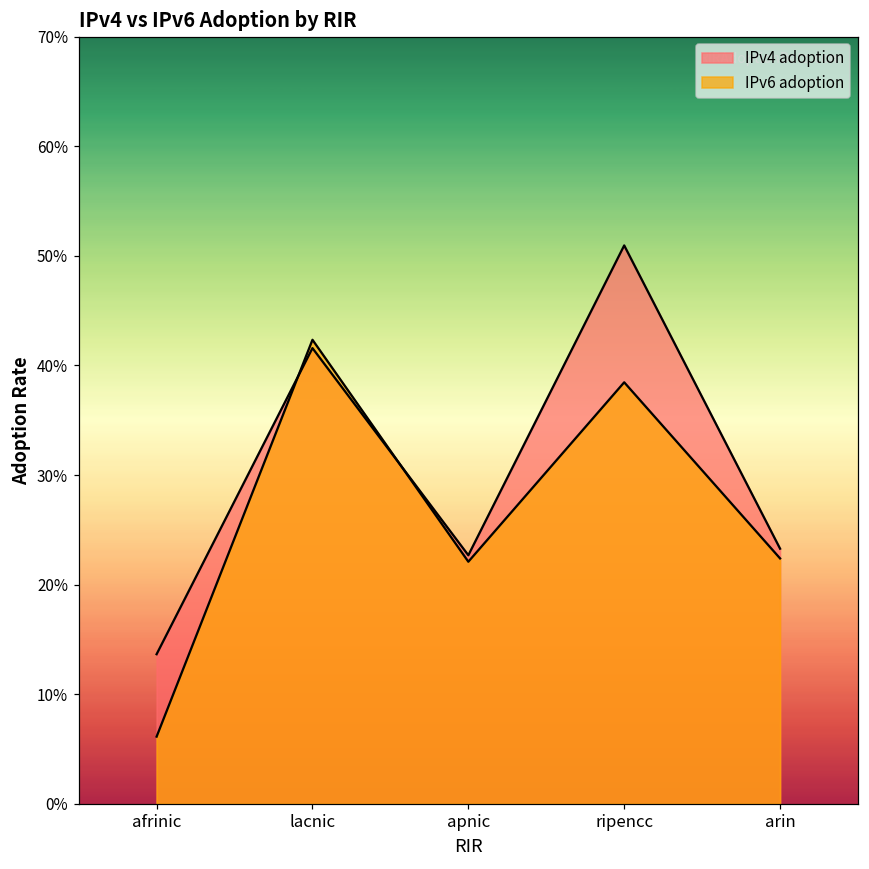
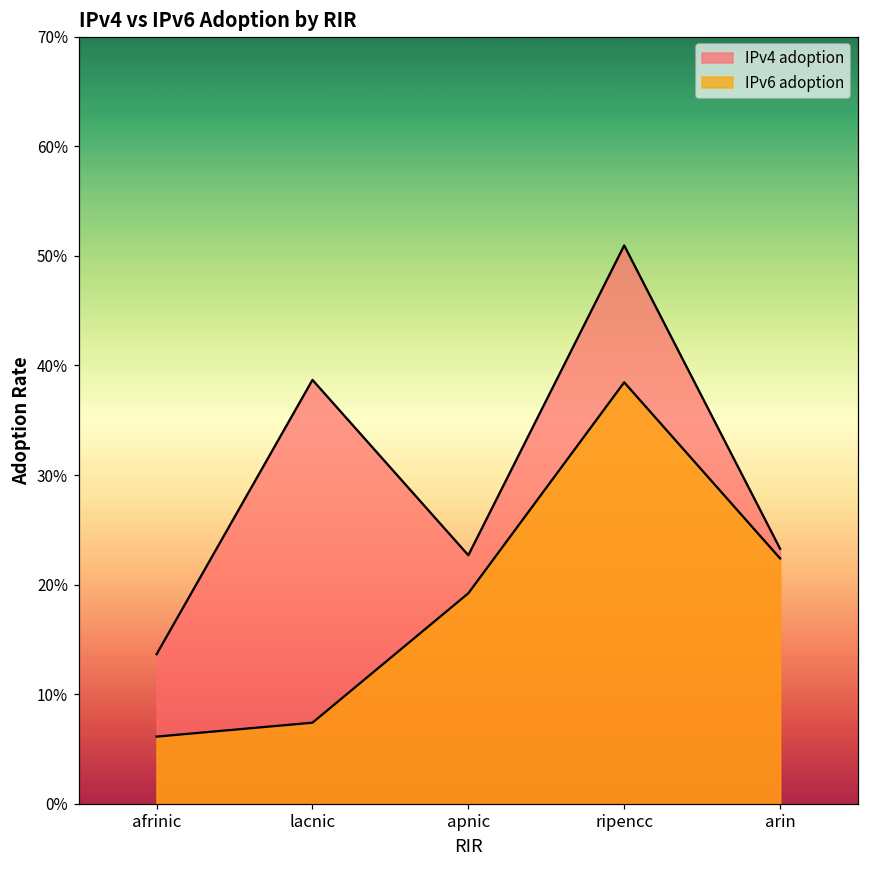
  {
    "IPv4 adoption": {
      "afrinic": "14%",
-     "lacnic": "42%",
+     "lacnic": "39%",
      "apnic": "23%",
      "ripencc": "51%",
      "arin": "23%"
    },
    "IPv6 adoption": {
      "afrinic": "6%",
-     "lacnic": "42%",
-     "apnic": "22%",
+     "lacnic": "7%",
+     "apnic": "19%",
      "ripencc": "38%",
      "arin": "22%"
    }
  }
